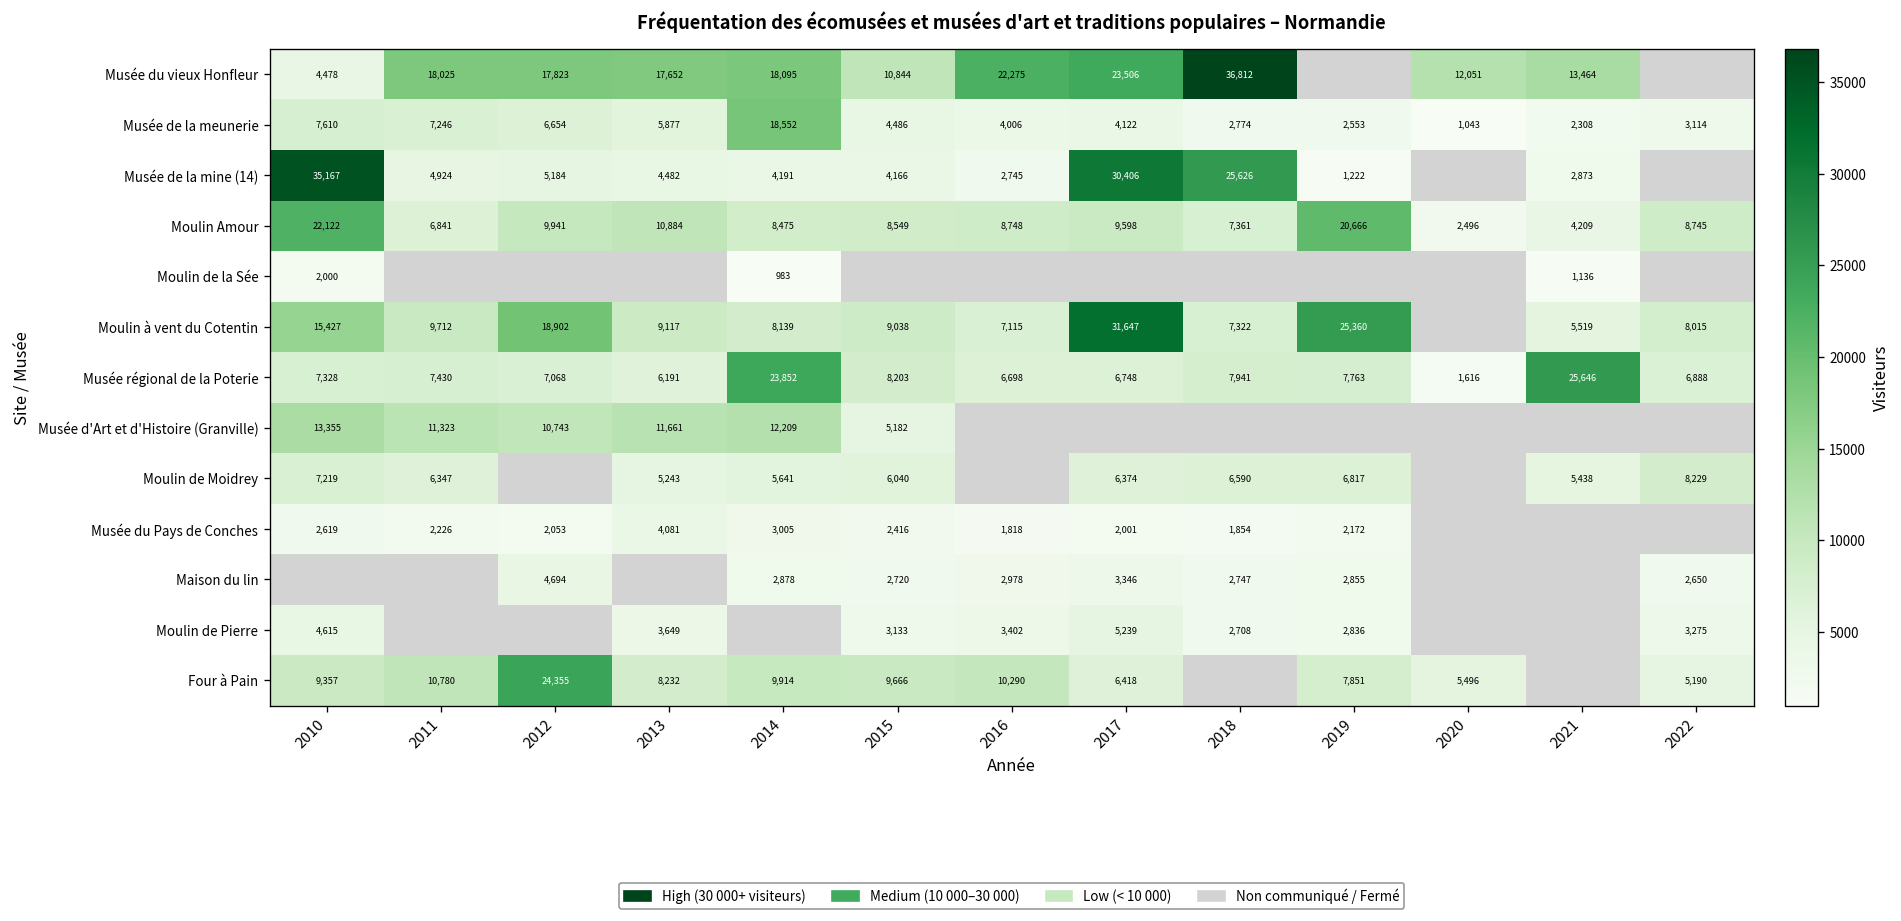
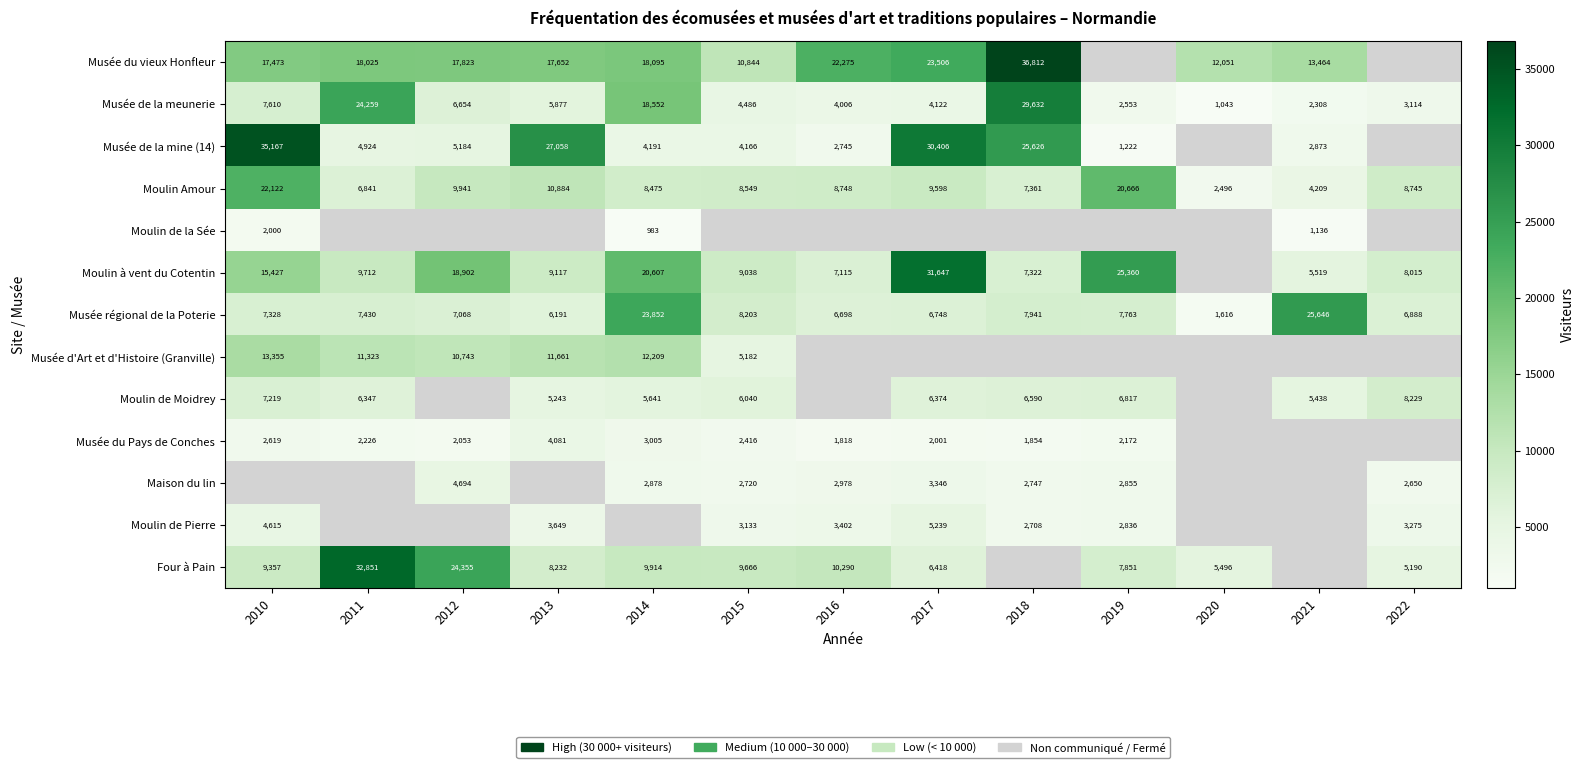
  {
    "Musée du vieux Honfleur": {
-     "2010": "4,478",
+     "2010": "17,473",
      "2011": "18,025",
      "2012": "17,823",
      "2013": "17,652",
      "2014": "18,095",
      "2015": "10,844",
      "2016": "22,275",
      "2017": "23,506",
      "2018": "36,812",
      "2020": "12,051",
      "2021": "13,464"
    },
    "Musée de la meunerie": {
      "2010": "7,610",
-     "2011": "7,246",
+     "2011": "24,259",
      "2012": "6,654",
      "2013": "5,877",
      "2014": "18,552",
      "2015": "4,486",
      "2016": "4,006",
      "2017": "4,122",
-     "2018": "2,774",
+     "2018": "29,632",
      "2019": "2,553",
      "2020": "1,043",
      "2021": "2,308",
      "2022": "3,114"
    },
    "Musée de la mine (14)": {
      "2010": "35,167",
      "2011": "4,924",
      "2012": "5,184",
-     "2013": "4,482",
+     "2013": "27,058",
      "2014": "4,191",
      "2015": "4,166",
      "2016": "2,745",
      "2017": "30,406",
      "2018": "25,626",
      "2019": "1,222",
      "2021": "2,873"
    },
    "Moulin Amour": {
      "2010": "22,122",
      "2011": "6,841",
      "2012": "9,941",
      "2013": "10,884",
      "2014": "8,475",
      "2015": "8,549",
      "2016": "8,748",
      "2017": "9,598",
      "2018": "7,361",
      "2019": "20,666",
      "2020": "2,496",
      "2021": "4,209",
      "2022": "8,745"
    },
    "Moulin de la Sée": {
      "2010": "2,000",
      "2014": "983",
      "2021": "1,136"
    },
    "Moulin à vent du Cotentin": {
      "2010": "15,427",
      "2011": "9,712",
      "2012": "18,902",
      "2013": "9,117",
-     "2014": "8,139",
+     "2014": "20,607",
      "2015": "9,038",
      "2016": "7,115",
      "2017": "31,647",
      "2018": "7,322",
      "2019": "25,360",
      "2021": "5,519",
      "2022": "8,015"
    },
    "Musée régional de la Poterie": {
      "2010": "7,328",
      "2011": "7,430",
      "2012": "7,068",
      "2013": "6,191",
      "2014": "23,852",
      "2015": "8,203",
      "2016": "6,698",
      "2017": "6,748",
      "2018": "7,941",
      "2019": "7,763",
      "2020": "1,616",
      "2021": "25,646",
      "2022": "6,888"
    },
    "Musée d'Art et d'Histoire (Granville)": {
      "2010": "13,355",
      "2011": "11,323",
      "2012": "10,743",
      "2013": "11,661",
      "2014": "12,209",
      "2015": "5,182"
    },
    "Moulin de Moidrey": {
      "2010": "7,219",
      "2011": "6,347",
      "2013": "5,243",
      "2014": "5,641",
      "2015": "6,040",
      "2017": "6,374",
      "2018": "6,590",
      "2019": "6,817",
      "2021": "5,438",
      "2022": "8,229"
    },
    "Musée du Pays de Conches": {
      "2010": "2,619",
      "2011": "2,226",
      "2012": "2,053",
      "2013": "4,081",
      "2014": "3,005",
      "2015": "2,416",
      "2016": "1,818",
      "2017": "2,001",
      "2018": "1,854",
      "2019": "2,172"
    },
    "Maison du lin": {
      "2012": "4,694",
      "2014": "2,878",
      "2015": "2,720",
      "2016": "2,978",
      "2017": "3,346",
      "2018": "2,747",
      "2019": "2,855",
      "2022": "2,650"
    },
    "Moulin de Pierre": {
      "2010": "4,615",
      "2013": "3,649",
      "2015": "3,133",
      "2016": "3,402",
      "2017": "5,239",
      "2018": "2,708",
      "2019": "2,836",
      "2022": "3,275"
    },
    "Four à Pain": {
      "2010": "9,357",
-     "2011": "10,780",
+     "2011": "32,851",
      "2012": "24,355",
      "2013": "8,232",
      "2014": "9,914",
      "2015": "9,666",
      "2016": "10,290",
      "2017": "6,418",
      "2019": "7,851",
      "2020": "5,496",
      "2022": "5,190"
    }
  }
